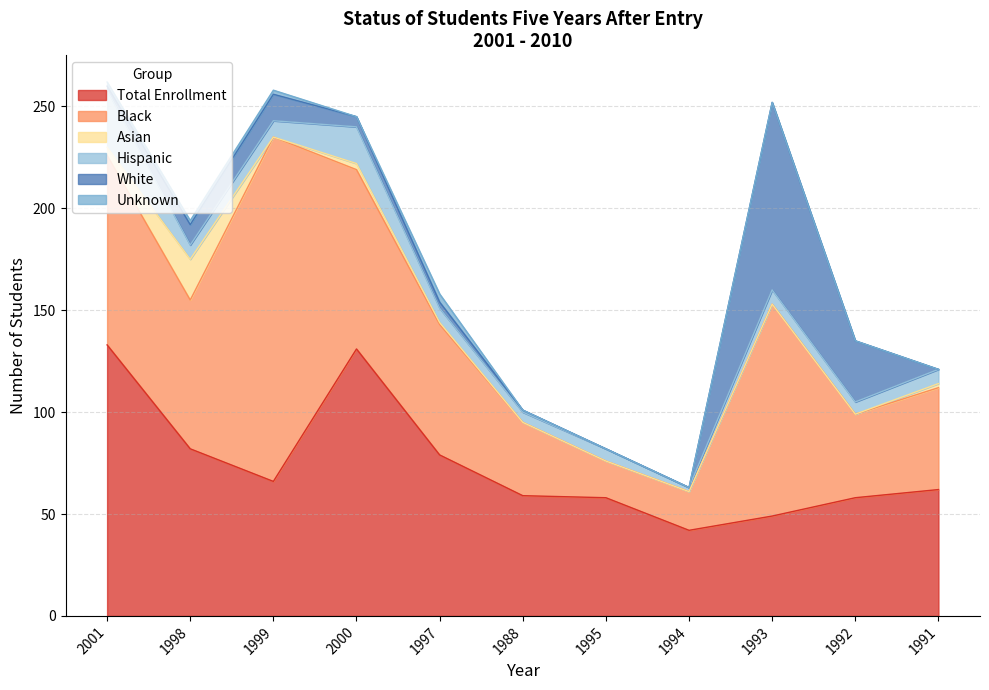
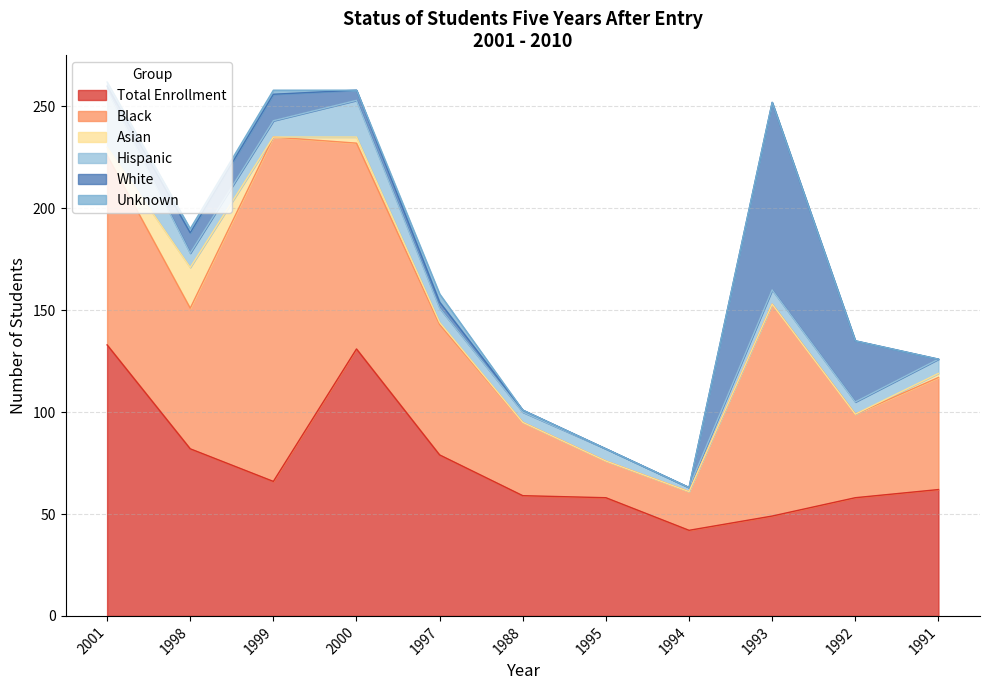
  {
    "Black": {
-     "1998": 73,
-     "2000": 88,
-     "1991": 50
+     "1998": 69,
+     "2000": 101,
+     "1991": 55
    },
    "Asian": {
      "1998": 20,
      "2000": 3,
      "1991": 2
    },
    "White": {
      "1998": 10,
      "1999": 13,
      "1997": 3
    }
  }
